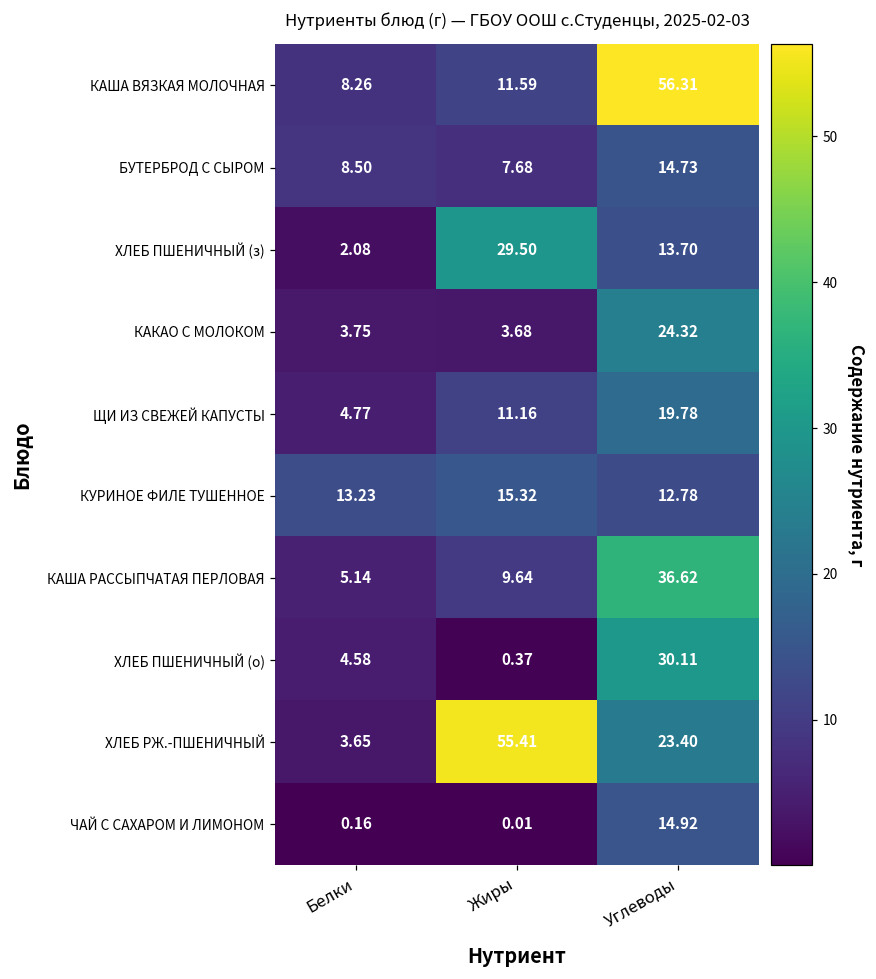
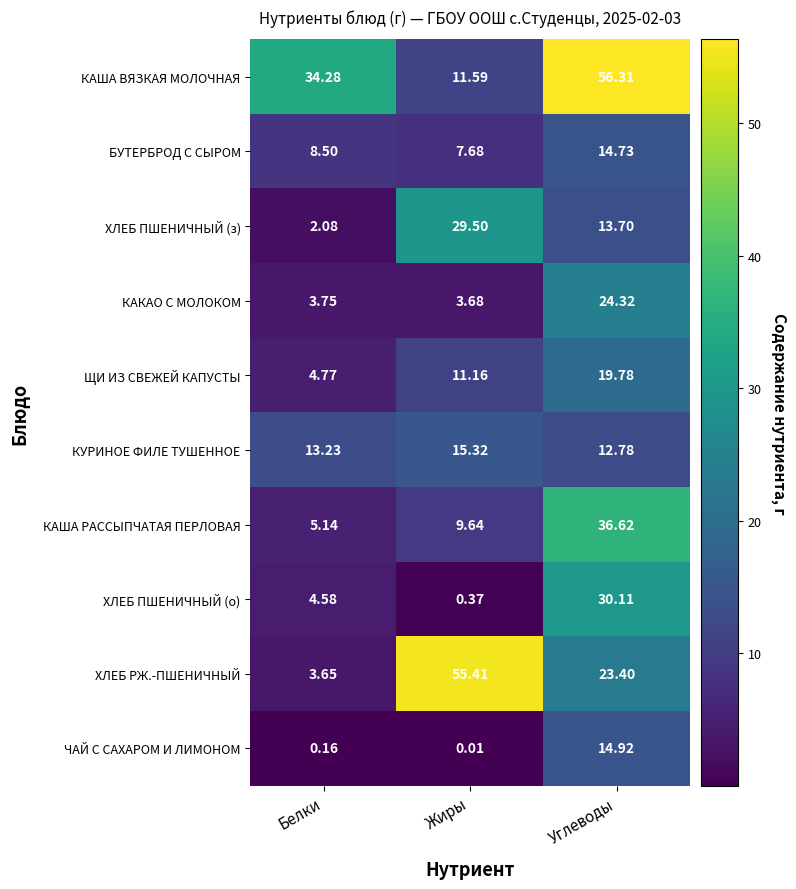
  {
    "КАША ВЯЗКАЯ МОЛОЧНАЯ": {
-     "Белки": 8.26,
+     "Белки": 34.28,
      "Жиры": 11.59,
      "Углеводы": 56.31
    },
    "БУТЕРБРОД С СЫРОМ": {
      "Белки": 8.50,
      "Жиры": 7.68,
      "Углеводы": 14.73
    },
    "ХЛЕБ ПШЕНИЧНЫЙ (з)": {
      "Белки": 2.08,
      "Жиры": 29.50,
      "Углеводы": 13.70
    },
    "КАКАО С МОЛОКОМ": {
      "Белки": 3.75,
      "Жиры": 3.68,
      "Углеводы": 24.32
    },
    "ЩИ ИЗ СВЕЖЕЙ КАПУСТЫ": {
      "Белки": 4.77,
      "Жиры": 11.16,
      "Углеводы": 19.78
    },
    "КУРИНОЕ ФИЛЕ ТУШЕННОЕ": {
      "Белки": 13.23,
      "Жиры": 15.32,
      "Углеводы": 12.78
    },
    "КАША РАССЫПЧАТАЯ ПЕРЛОВАЯ": {
      "Белки": 5.14,
      "Жиры": 9.64,
      "Углеводы": 36.62
    },
    "ХЛЕБ ПШЕНИЧНЫЙ (о)": {
      "Белки": 4.58,
      "Жиры": 0.37,
      "Углеводы": 30.11
    },
    "ХЛЕБ РЖ.-ПШЕНИЧНЫЙ": {
      "Белки": 3.65,
      "Жиры": 55.41,
      "Углеводы": 23.40
    },
    "ЧАЙ С САХАРОМ И ЛИМОНОМ": {
      "Белки": 0.16,
      "Жиры": 0.01,
      "Углеводы": 14.92
    }
  }
